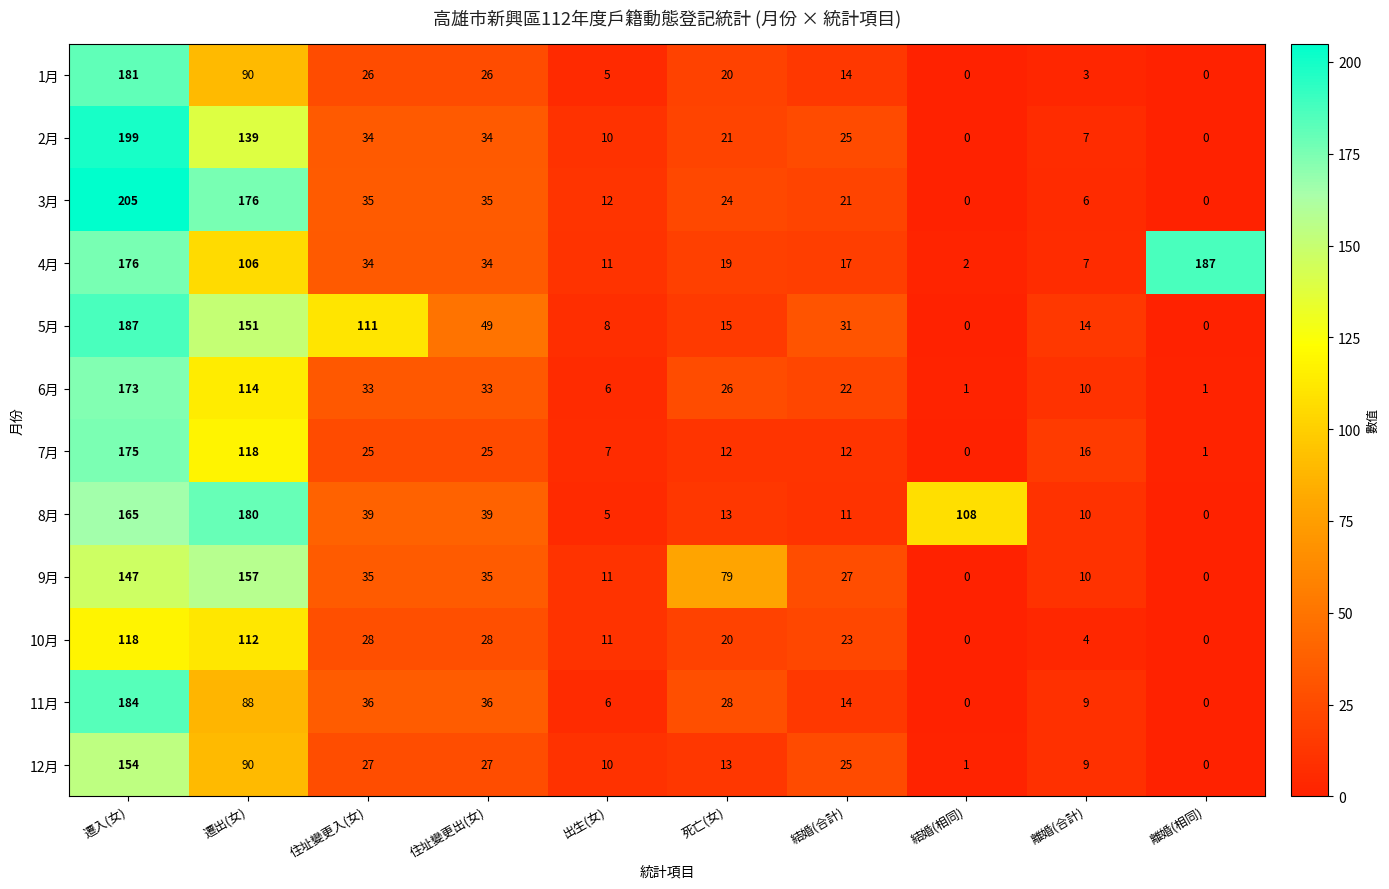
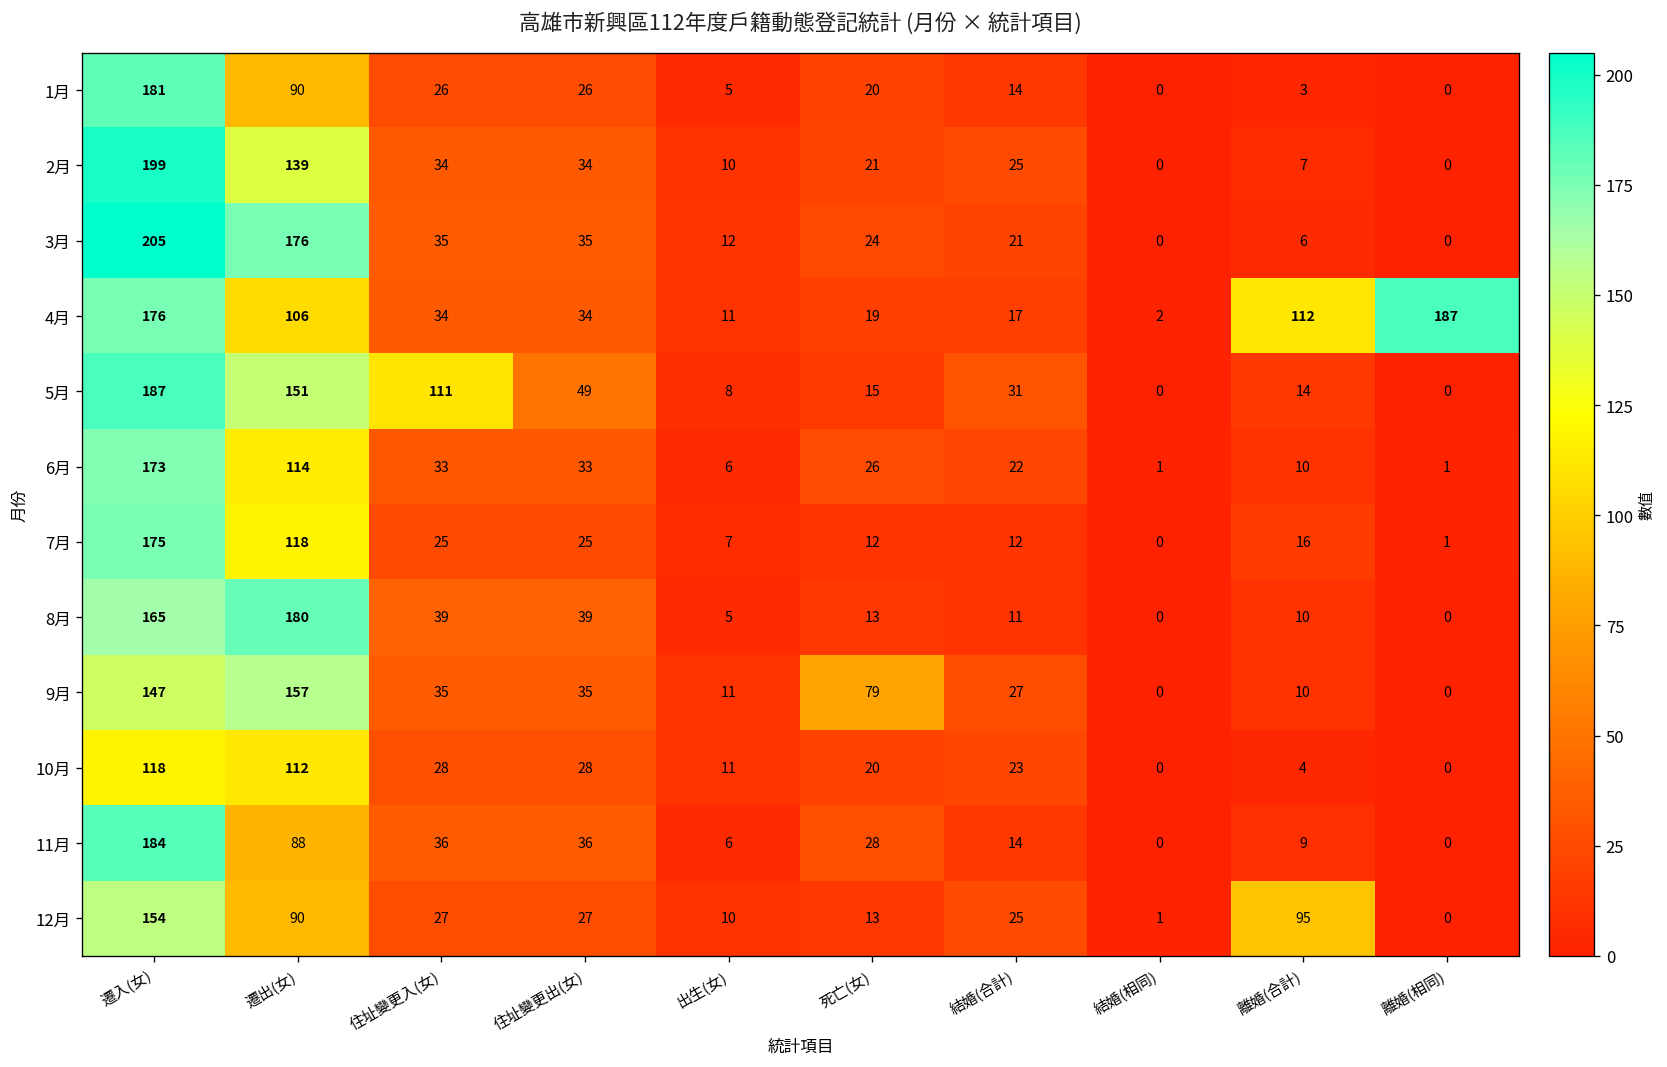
  {
    "1月": {
      "遷入(女)": 181,
      "遷出(女)": 90,
      "住址變更入(女)": 26,
      "住址變更出(女)": 26,
      "出生(女)": 5,
      "死亡(女)": 20,
      "結婚(合計)": 14,
      "結婚(相同)": 0,
      "離婚(合計)": 3,
      "離婚(相同)": 0
    },
    "2月": {
      "遷入(女)": 199,
      "遷出(女)": 139,
      "住址變更入(女)": 34,
      "住址變更出(女)": 34,
      "出生(女)": 10,
      "死亡(女)": 21,
      "結婚(合計)": 25,
      "結婚(相同)": 0,
      "離婚(合計)": 7,
      "離婚(相同)": 0
    },
    "3月": {
      "遷入(女)": 205,
      "遷出(女)": 176,
      "住址變更入(女)": 35,
      "住址變更出(女)": 35,
      "出生(女)": 12,
      "死亡(女)": 24,
      "結婚(合計)": 21,
      "結婚(相同)": 0,
      "離婚(合計)": 6,
      "離婚(相同)": 0
    },
    "4月": {
      "遷入(女)": 176,
      "遷出(女)": 106,
      "住址變更入(女)": 34,
      "住址變更出(女)": 34,
      "出生(女)": 11,
      "死亡(女)": 19,
      "結婚(合計)": 17,
      "結婚(相同)": 2,
-     "離婚(合計)": 7,
+     "離婚(合計)": 112,
      "離婚(相同)": 187
    },
    "5月": {
      "遷入(女)": 187,
      "遷出(女)": 151,
      "住址變更入(女)": 111,
      "住址變更出(女)": 49,
      "出生(女)": 8,
      "死亡(女)": 15,
      "結婚(合計)": 31,
      "結婚(相同)": 0,
      "離婚(合計)": 14,
      "離婚(相同)": 0
    },
    "6月": {
      "遷入(女)": 173,
      "遷出(女)": 114,
      "住址變更入(女)": 33,
      "住址變更出(女)": 33,
      "出生(女)": 6,
      "死亡(女)": 26,
      "結婚(合計)": 22,
      "結婚(相同)": 1,
      "離婚(合計)": 10,
      "離婚(相同)": 1
    },
    "7月": {
      "遷入(女)": 175,
      "遷出(女)": 118,
      "住址變更入(女)": 25,
      "住址變更出(女)": 25,
      "出生(女)": 7,
      "死亡(女)": 12,
      "結婚(合計)": 12,
      "結婚(相同)": 0,
      "離婚(合計)": 16,
      "離婚(相同)": 1
    },
    "8月": {
      "遷入(女)": 165,
      "遷出(女)": 180,
      "住址變更入(女)": 39,
      "住址變更出(女)": 39,
      "出生(女)": 5,
      "死亡(女)": 13,
      "結婚(合計)": 11,
-     "結婚(相同)": 108,
+     "結婚(相同)": 0,
      "離婚(合計)": 10,
      "離婚(相同)": 0
    },
    "9月": {
      "遷入(女)": 147,
      "遷出(女)": 157,
      "住址變更入(女)": 35,
      "住址變更出(女)": 35,
      "出生(女)": 11,
      "死亡(女)": 79,
      "結婚(合計)": 27,
      "結婚(相同)": 0,
      "離婚(合計)": 10,
      "離婚(相同)": 0
    },
    "10月": {
      "遷入(女)": 118,
      "遷出(女)": 112,
      "住址變更入(女)": 28,
      "住址變更出(女)": 28,
      "出生(女)": 11,
      "死亡(女)": 20,
      "結婚(合計)": 23,
      "結婚(相同)": 0,
      "離婚(合計)": 4,
      "離婚(相同)": 0
    },
    "11月": {
      "遷入(女)": 184,
      "遷出(女)": 88,
      "住址變更入(女)": 36,
      "住址變更出(女)": 36,
      "出生(女)": 6,
      "死亡(女)": 28,
      "結婚(合計)": 14,
      "結婚(相同)": 0,
      "離婚(合計)": 9,
      "離婚(相同)": 0
    },
    "12月": {
      "遷入(女)": 154,
      "遷出(女)": 90,
      "住址變更入(女)": 27,
      "住址變更出(女)": 27,
      "出生(女)": 10,
      "死亡(女)": 13,
      "結婚(合計)": 25,
      "結婚(相同)": 1,
-     "離婚(合計)": 9,
+     "離婚(合計)": 95,
      "離婚(相同)": 0
    }
  }
